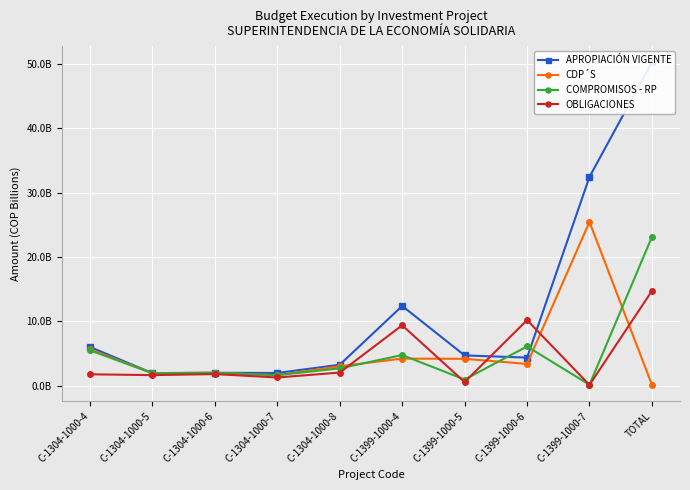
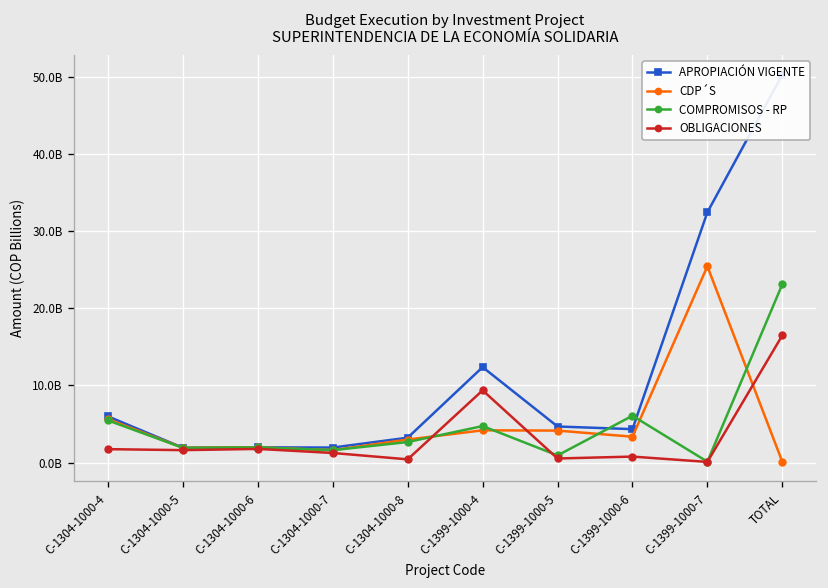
  {
    "APROPIACIÓN VIGENTE": {
      "C-1399-1000-4": 12000000000,
      "C-1399-1000-5": 5000000000,
      "C-1399-1000-6": 4000000000,
      "C-1399-1000-7": 32000000000
    },
    "CDP´S": {
      "C-1399-1000-4": 4000000000,
      "C-1399-1000-5": 4000000000,
      "C-1399-1000-6": 3000000000,
      "C-1399-1000-7": 25000000000,
      "TOTAL": 0
    },
    "COMPROMISOS - RP": {
      "C-1399-1000-4": 5000000000,
      "C-1399-1000-5": 1000000000,
      "C-1399-1000-6": 6000000000,
      "TOTAL": 23000000000
    },
    "OBLIGACIONES": {
      "C-1304-1000-4": 2000000000,
-     "C-1304-1000-8": 2000000000,
+     "C-1304-1000-8": 0,
      "C-1399-1000-4": 9000000000,
      "C-1399-1000-5": 1000000000,
-     "C-1399-1000-6": 10000000000,
-     "TOTAL": 15000000000
+     "C-1399-1000-6": 1000000000,
+     "TOTAL": 16000000000
    }
  }
